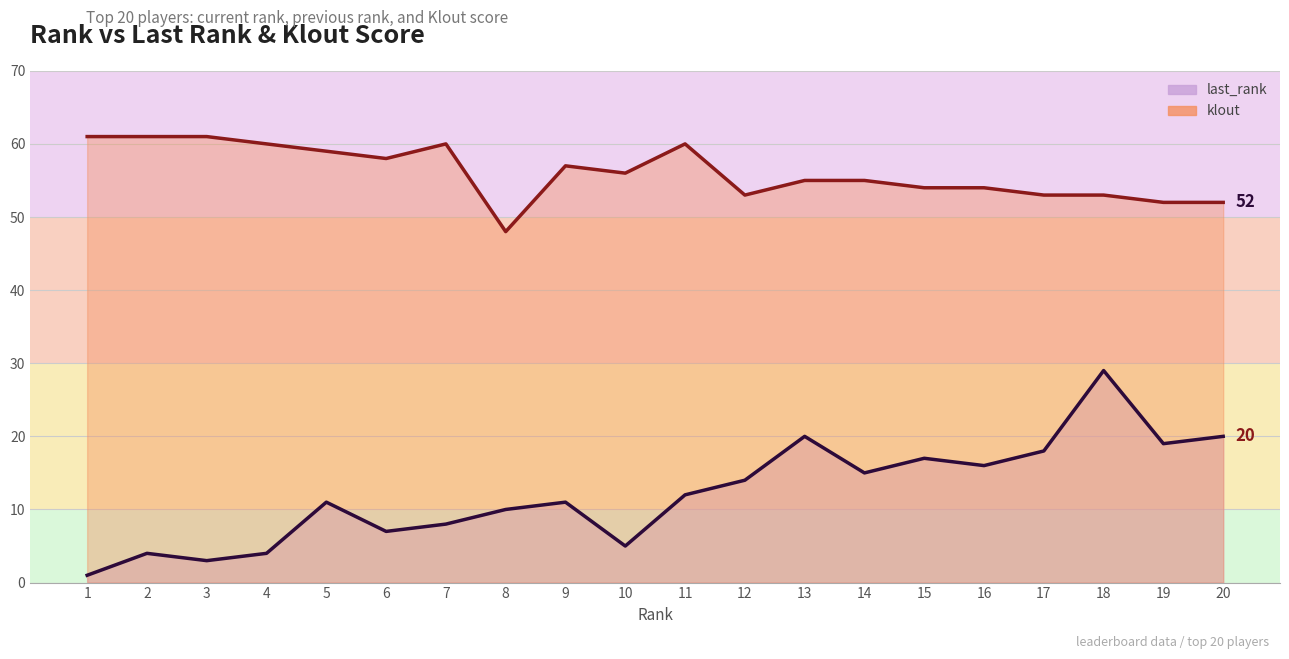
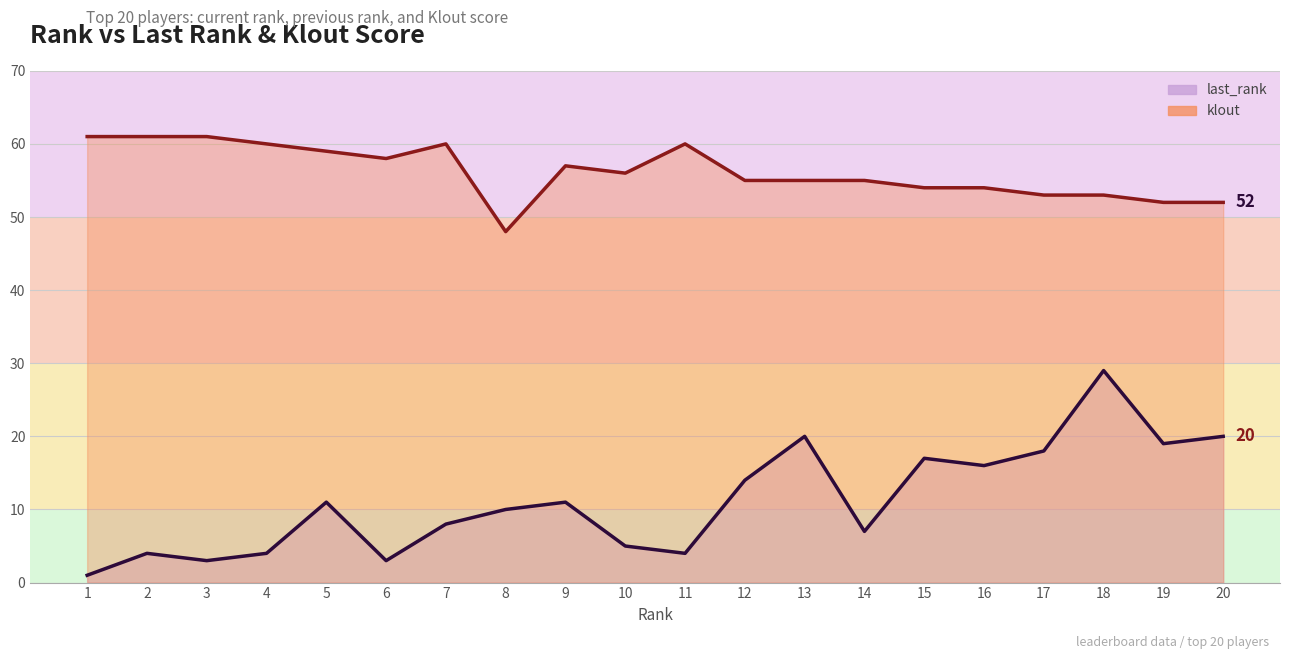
  {
    "last_rank": {
      "1": 1,
      "2": 4,
      "3": 3,
      "4": 4,
      "5": 11,
-     "6": 7,
+     "6": 3,
      "7": 8,
      "8": 10,
      "9": 11,
      "10": 5,
-     "11": 12,
+     "11": 4,
      "12": 14,
      "13": 20,
-     "14": 15,
+     "14": 7,
      "15": 17,
      "16": 16,
      "17": 18,
      "18": 29,
      "19": 19
    },
    "klout": {
      "1": 61,
      "2": 61,
      "3": 61,
      "4": 60,
      "5": 59,
      "6": 58,
      "7": 60,
      "8": 48,
      "9": 57,
      "10": 56,
      "11": 60,
-     "12": 53,
+     "12": 55,
      "13": 55,
      "14": 55,
      "15": 54,
      "16": 54,
      "17": 53,
      "18": 53,
      "19": 52
    }
  }
